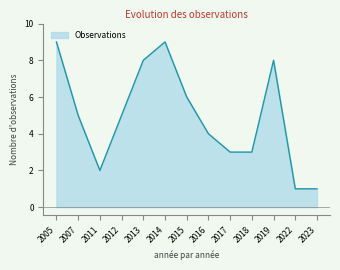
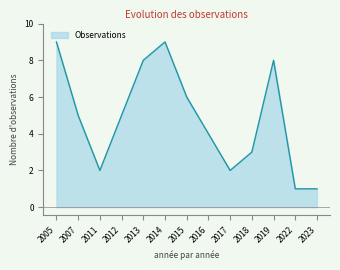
  {
    "2007": 5,
    "2011": 2,
    "2012": 5,
    "2013": 8,
    "2014": 9,
    "2015": 6,
    "2016": 4,
-   "2017": 3,
+   "2017": 2,
    "2018": 3,
    "2019": 8,
    "2022": 1,
    "2023": 1
  }
